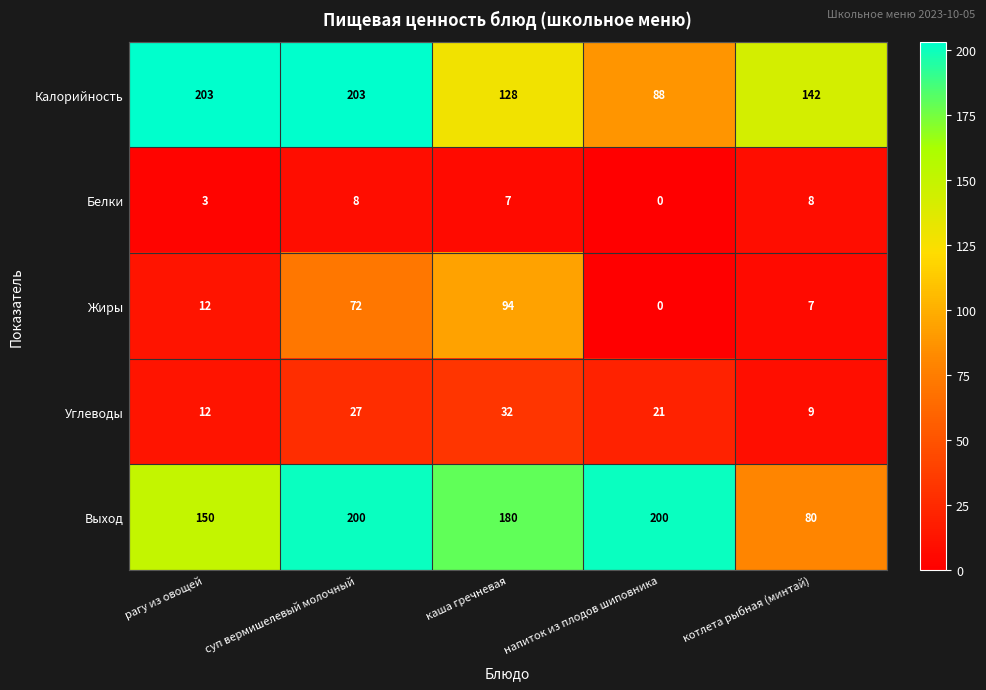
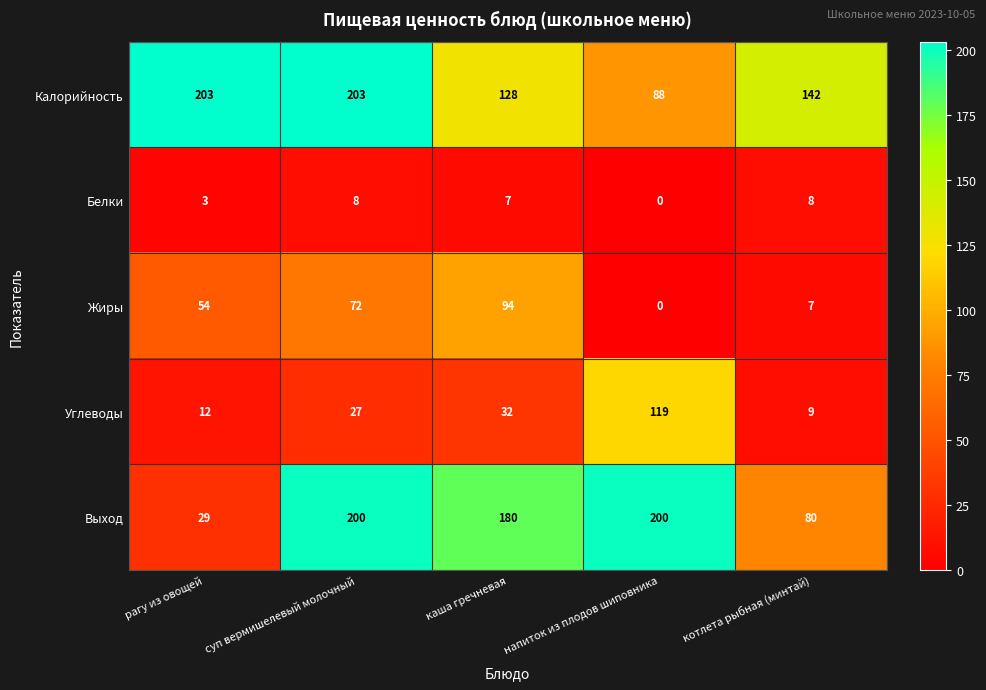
  {
    "Калорийность": {
      "рагу из овощей": 203,
      "суп вермишелевый молочный": 203,
      "каша гречневая": 128,
      "напиток из плодов шиповника": 88,
      "котлета рыбная (минтай)": 142
    },
    "Белки": {
      "рагу из овощей": 3,
      "суп вермишелевый молочный": 8,
      "каша гречневая": 7,
      "напиток из плодов шиповника": 0,
      "котлета рыбная (минтай)": 8
    },
    "Жиры": {
-     "рагу из овощей": 12,
+     "рагу из овощей": 54,
      "суп вермишелевый молочный": 72,
      "каша гречневая": 94,
      "напиток из плодов шиповника": 0,
      "котлета рыбная (минтай)": 7
    },
    "Углеводы": {
      "рагу из овощей": 12,
      "суп вермишелевый молочный": 27,
      "каша гречневая": 32,
-     "напиток из плодов шиповника": 21,
+     "напиток из плодов шиповника": 119,
      "котлета рыбная (минтай)": 9
    },
    "Выход": {
-     "рагу из овощей": 150,
+     "рагу из овощей": 29,
      "суп вермишелевый молочный": 200,
      "каша гречневая": 180,
      "напиток из плодов шиповника": 200,
      "котлета рыбная (минтай)": 80
    }
  }
